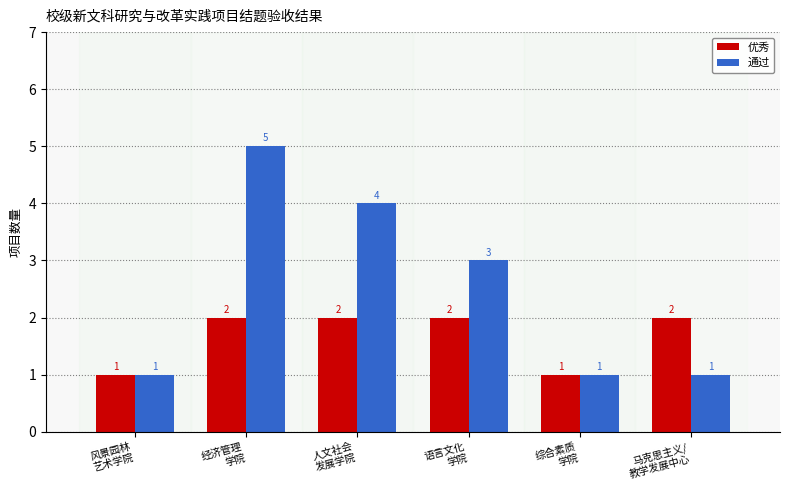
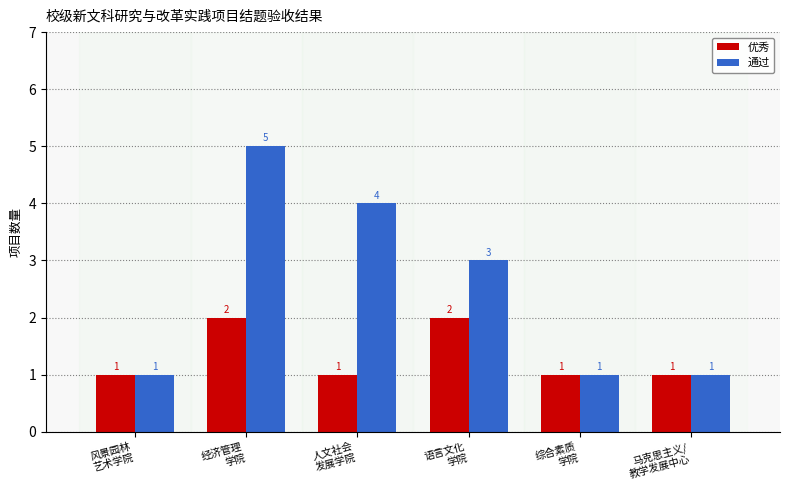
  {
    "优秀": {
      "风景园林 艺术学院": 1,
      "经济管理 学院": 2,
-     "人文社会 发展学院": 2,
+     "人文社会 发展学院": 1,
      "语言文化 学院": 2,
      "综合素质 学院": 1,
-     "马克思主义/ 教学发展中心": 2
+     "马克思主义/ 教学发展中心": 1
    },
    "通过": {
      "风景园林 艺术学院": 1,
      "经济管理 学院": 5,
      "人文社会 发展学院": 4,
      "语言文化 学院": 3,
      "综合素质 学院": 1,
      "马克思主义/ 教学发展中心": 1
    }
  }
